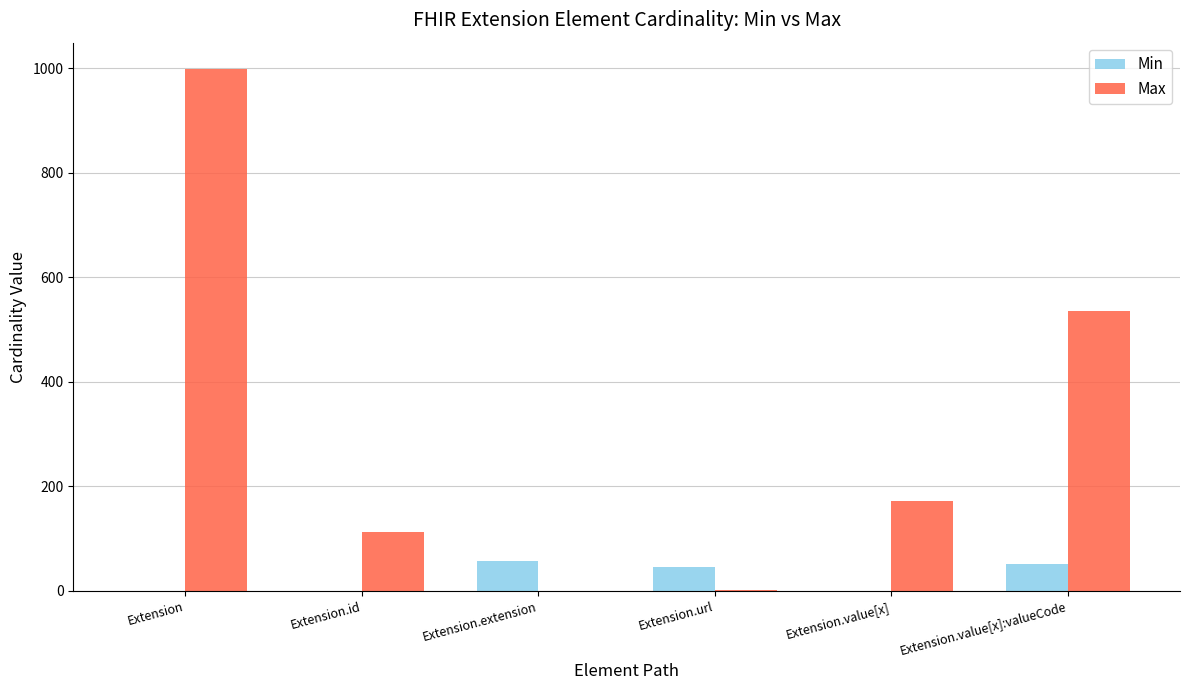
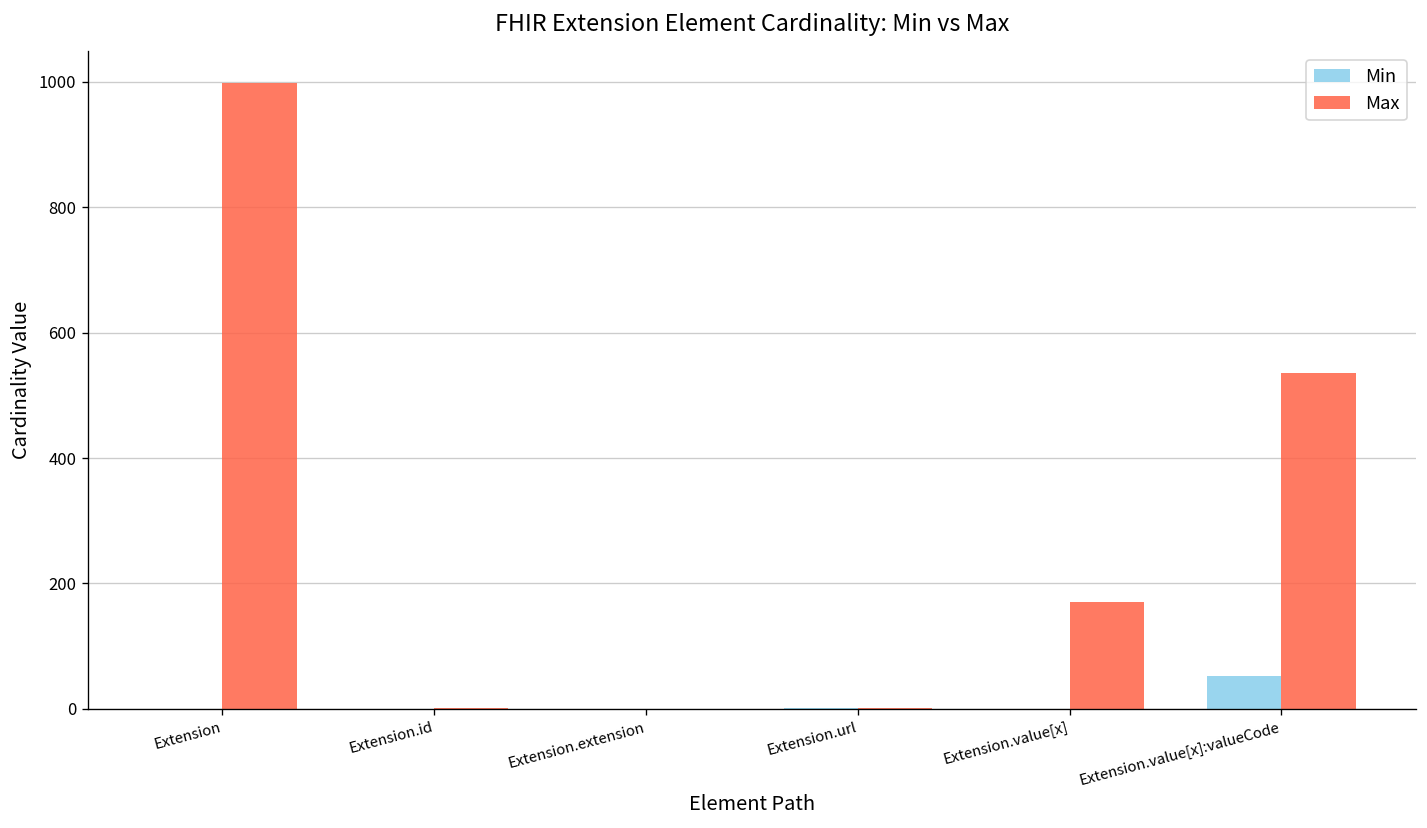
  {
    "Min": {
      "Extension": 0,
      "Extension.id": 0,
-     "Extension.extension": 60,
-     "Extension.url": 50,
+     "Extension.extension": 0,
+     "Extension.url": 0,
      "Extension.value[x]": 0,
      "Extension.value[x]:valueCode": 50
    },
    "Max": {
      "Extension": 1000,
-     "Extension.id": 110,
+     "Extension.id": 0,
      "Extension.extension": 0,
      "Extension.value[x]": 170,
      "Extension.value[x]:valueCode": 540
    }
  }
